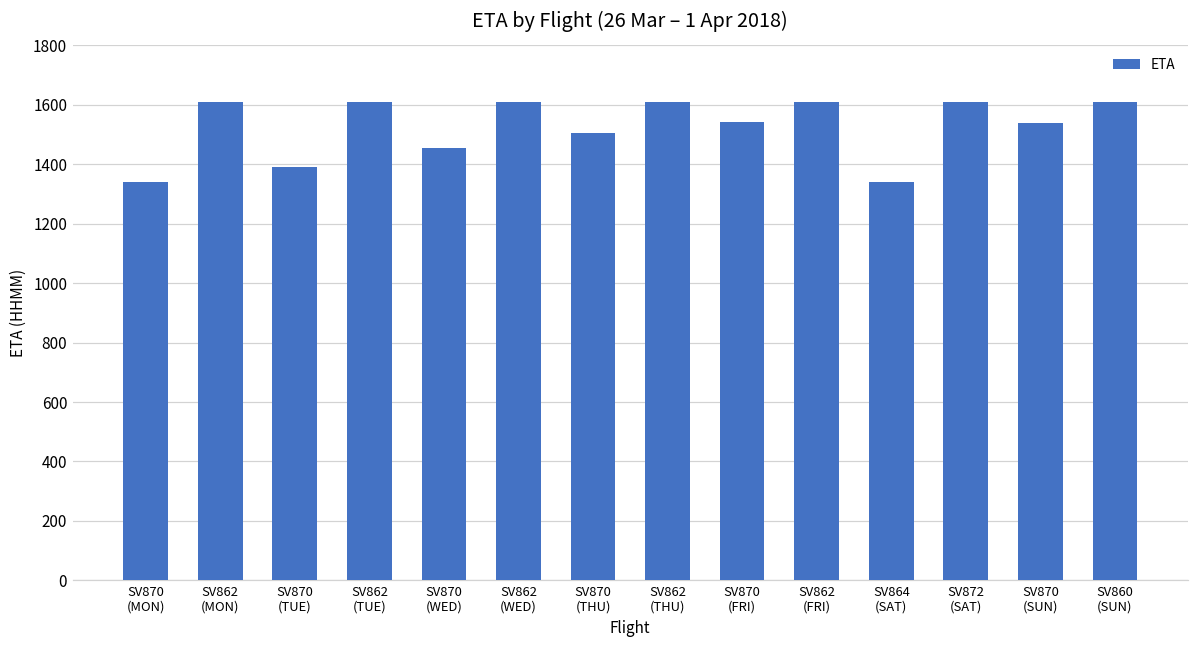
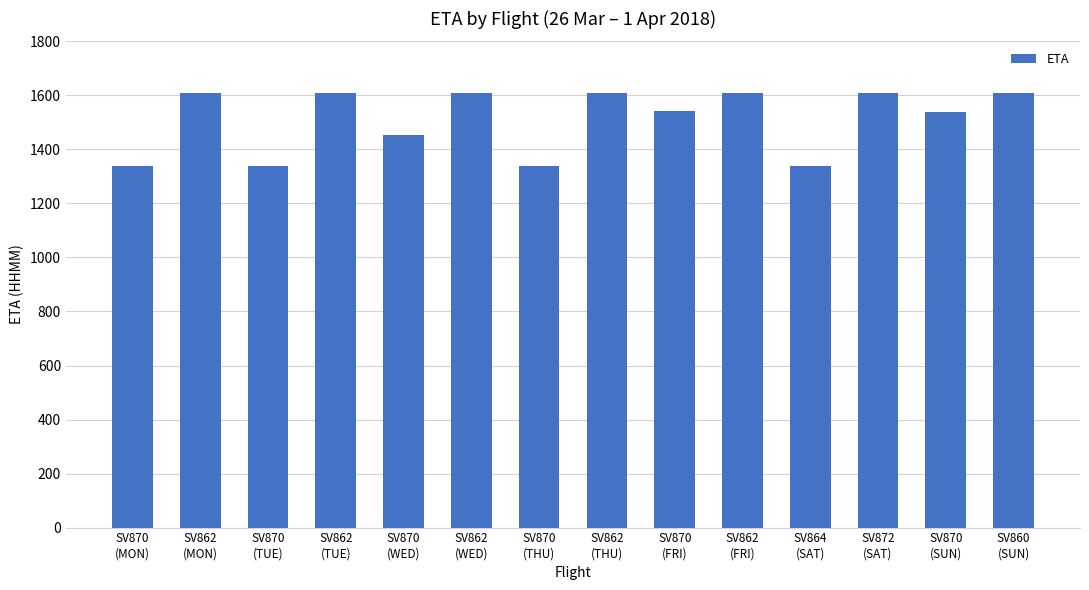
  {
    "SV870 (MON)": 1340,
    "SV862 (MON)": 1610,
-   "SV870 (TUE)": 1390,
+   "SV870 (TUE)": 1340,
    "SV862 (TUE)": 1610,
    "SV870 (WED)": 1460,
    "SV862 (WED)": 1610,
-   "SV870 (THU)": 1500,
+   "SV870 (THU)": 1340,
    "SV862 (THU)": 1610,
    "SV870 (FRI)": 1540,
    "SV862 (FRI)": 1610,
    "SV864 (SAT)": 1340,
    "SV872 (SAT)": 1610,
    "SV870 (SUN)": 1540,
    "SV860 (SUN)": 1610
  }
